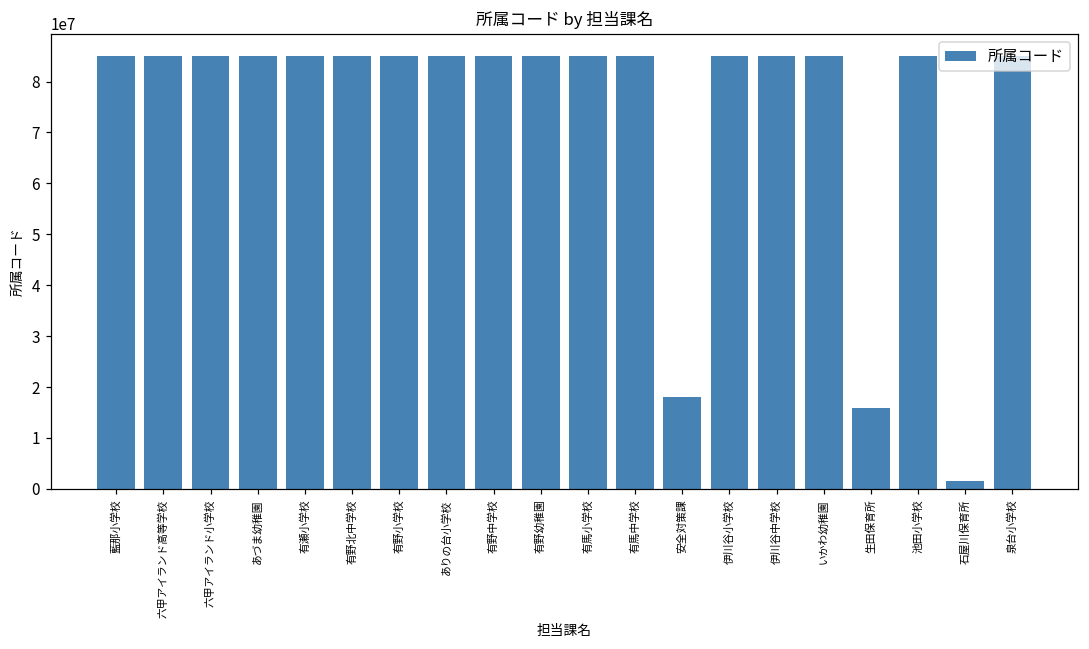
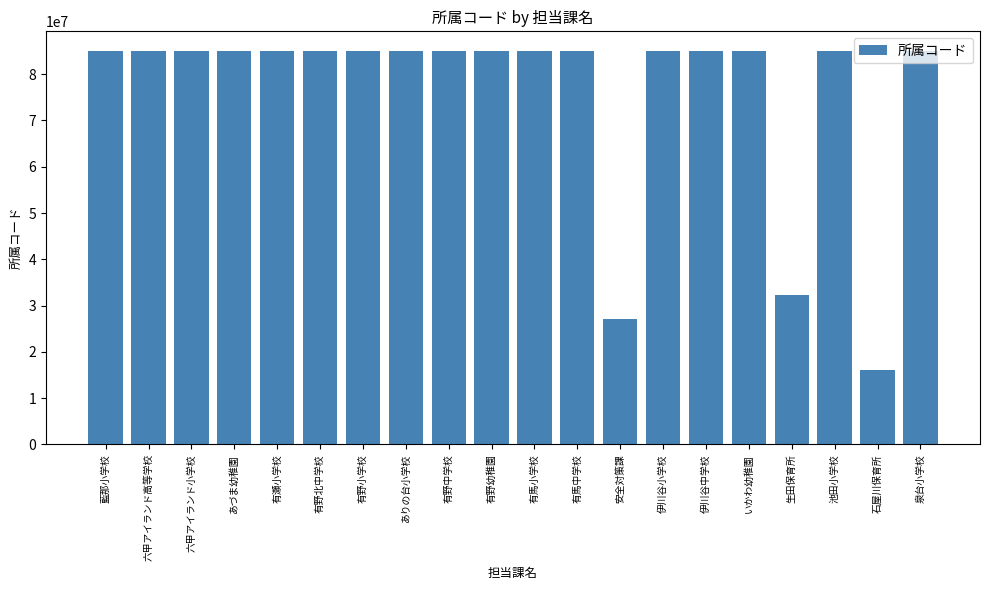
  {
    "藍那小学校": 85000000,
    "六甲アイランド高等学校": 85000000,
    "六甲アイランド小学校": 85000000,
    "あづま幼稚園": 85000000,
    "有瀬小学校": 85000000,
    "有野北中学校": 85000000,
    "有野小学校": 85000000,
    "ありの台小学校": 85000000,
    "有野中学校": 85000000,
    "有野幼稚園": 85000000,
    "有馬小学校": 85000000,
    "有馬中学校": 85000000,
-   "安全対策課": 18000000,
+   "安全対策課": 27000000,
    "伊川谷小学校": 85000000,
    "伊川谷中学校": 85000000,
    "いかわ幼稚園": 85000000,
-   "生田保育所": 16000000,
+   "生田保育所": 32000000,
    "池田小学校": 85000000,
-   "石屋川保育所": 1000000
+   "石屋川保育所": 16000000
  }
